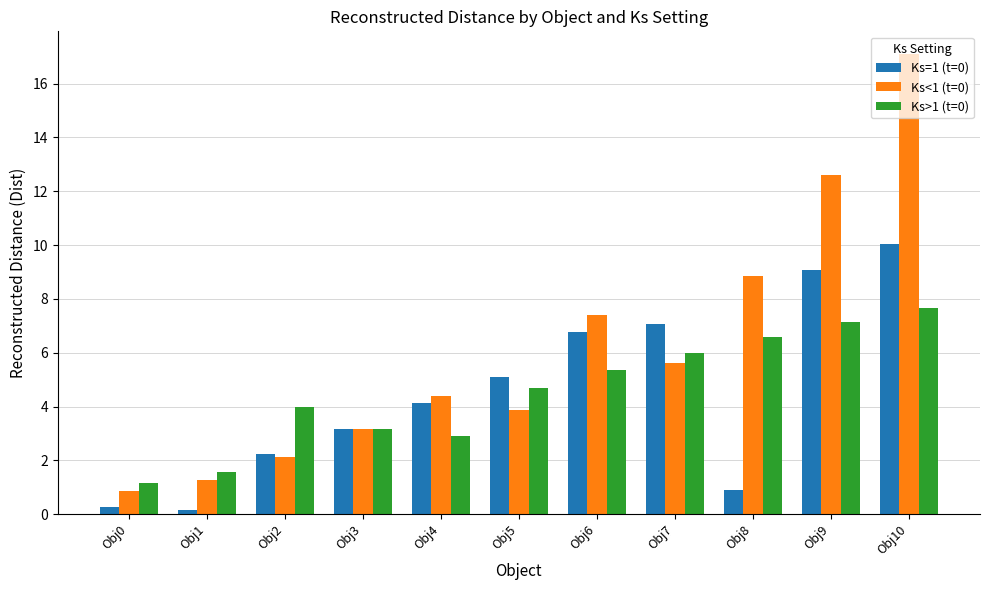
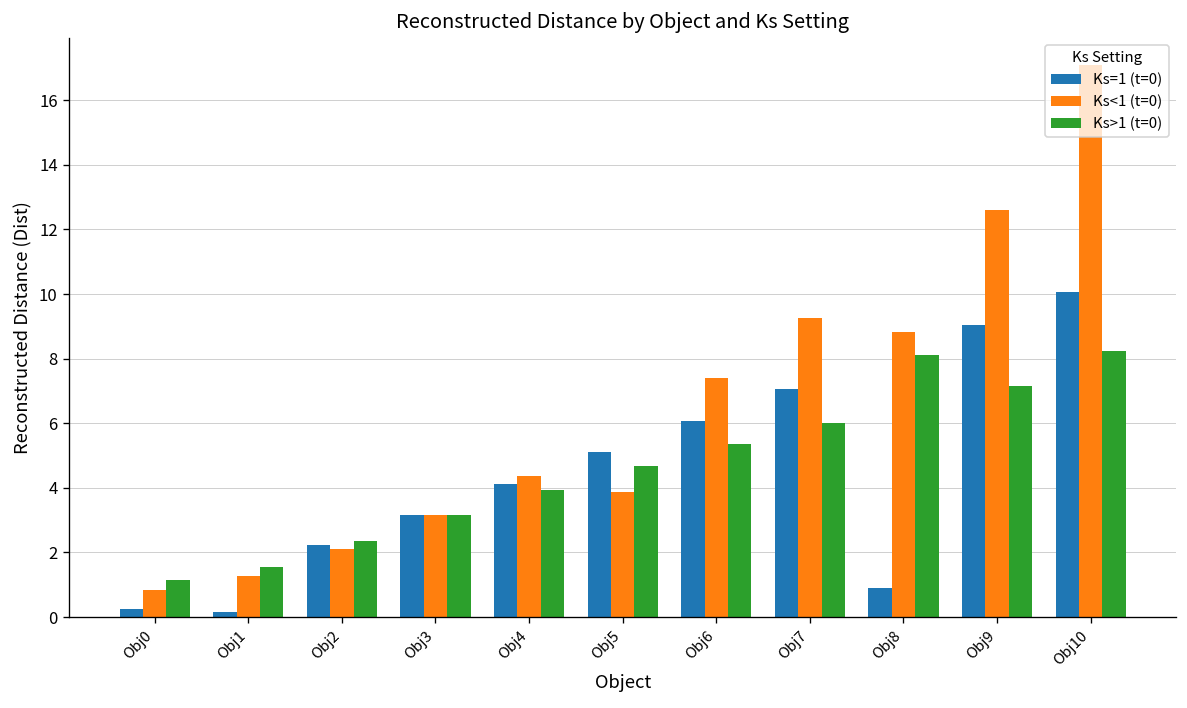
  {
    "Ks=1 (t=0)": {
      "Obj0": 0.3,
      "Obj1": 0.2,
      "Obj2": 2.2,
      "Obj3": 3.2,
      "Obj4": 4.1,
      "Obj5": 5.1,
-     "Obj6": 6.8,
+     "Obj6": 6.1,
      "Obj7": 7.1,
      "Obj8": 0.9,
      "Obj9": 9.1,
      "Obj10": 10.0
    },
    "Ks<1 (t=0)": {
      "Obj0": 0.9,
      "Obj1": 1.3,
      "Obj2": 2.1,
      "Obj3": 3.2,
      "Obj4": 4.4,
      "Obj5": 3.9,
      "Obj6": 7.4,
-     "Obj7": 5.6,
+     "Obj7": 9.2,
      "Obj8": 8.8,
      "Obj9": 12.6
    },
    "Ks>1 (t=0)": {
      "Obj0": 1.2,
      "Obj1": 1.6,
-     "Obj2": 4.0,
+     "Obj2": 2.3,
      "Obj3": 3.2,
-     "Obj4": 2.9,
+     "Obj4": 3.9,
      "Obj5": 4.7,
      "Obj6": 5.4,
      "Obj7": 6.0,
-     "Obj8": 6.6,
+     "Obj8": 8.1,
      "Obj9": 7.1,
-     "Obj10": 7.7
+     "Obj10": 8.2
    }
  }
